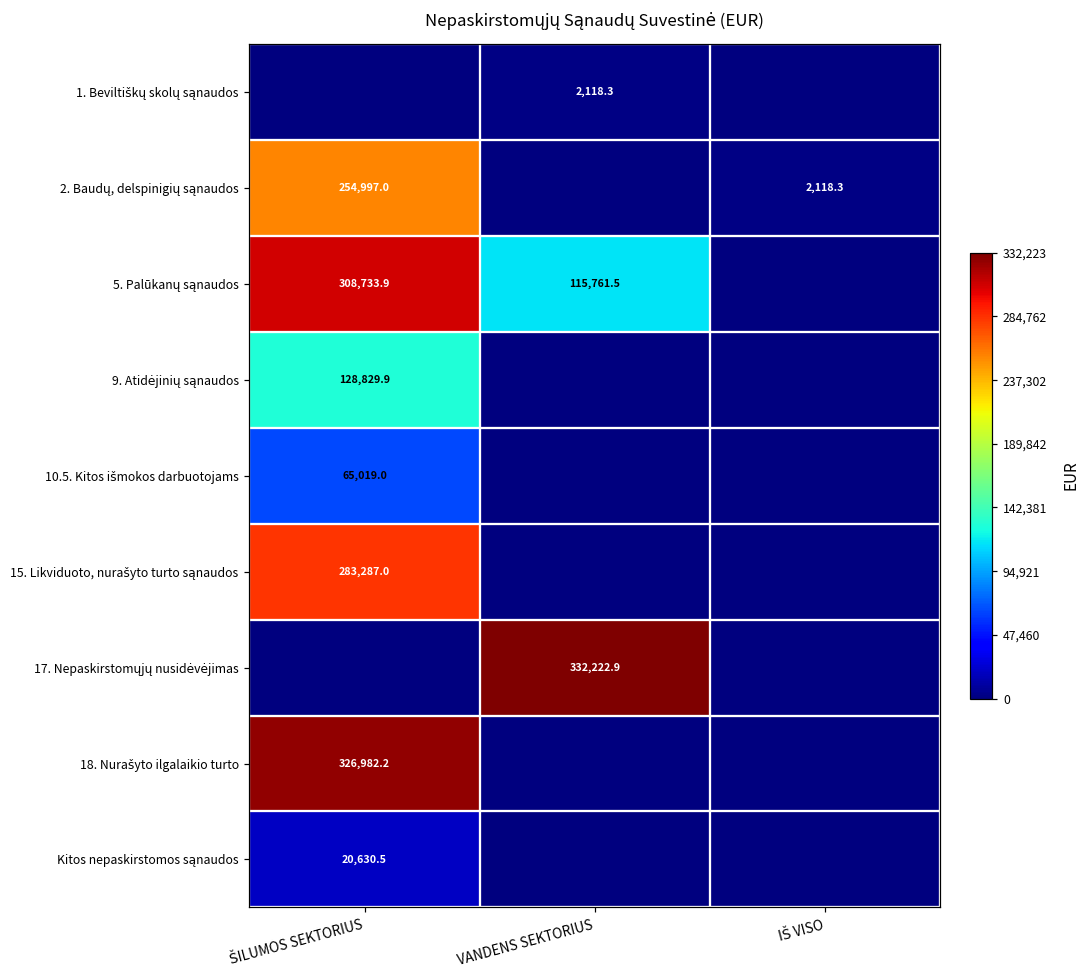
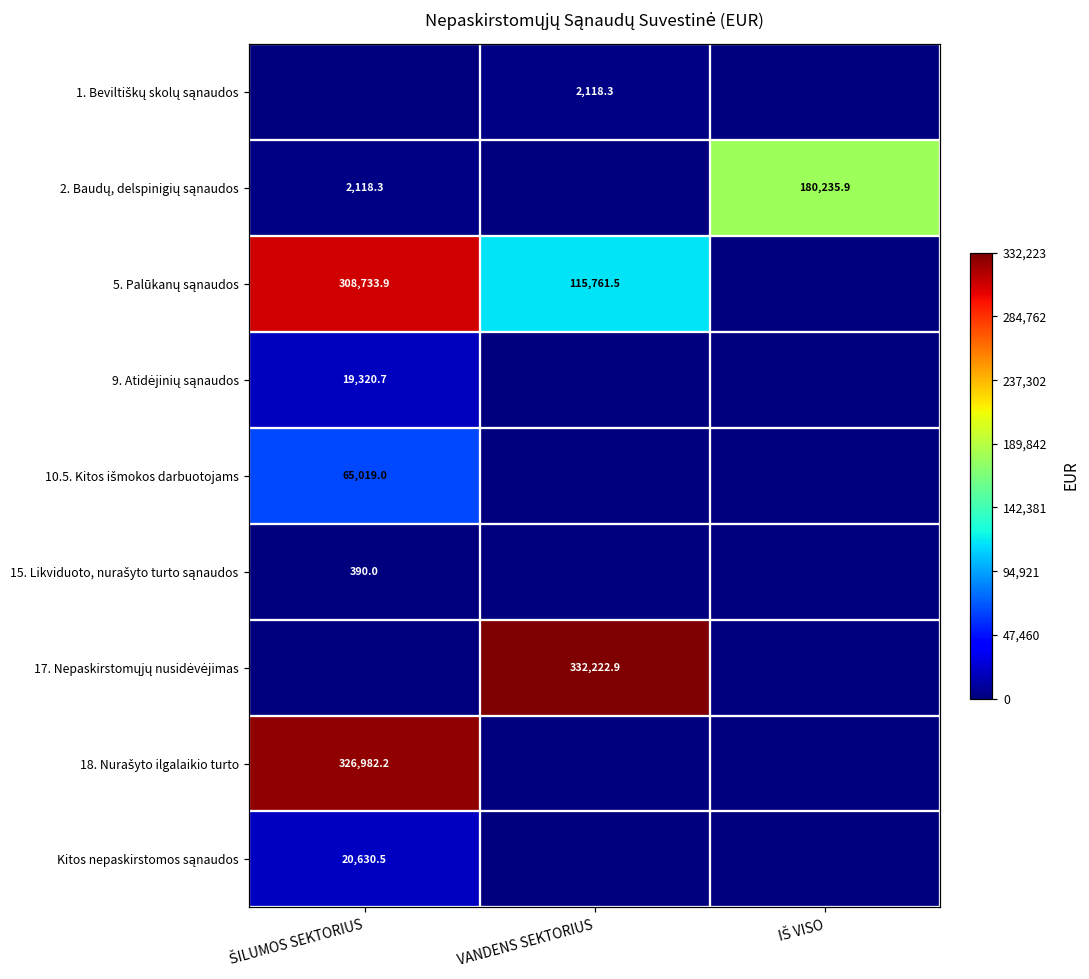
  {
    "1. Beviltiškų skolų sąnaudos": {
      "VANDENS SEKTORIUS": "2,118.3"
    },
    "2. Baudų, delspinigių sąnaudos": {
-     "ŠILUMOS SEKTORIUS": "254,997.0",
-     "IŠ VISO": "2,118.3"
+     "ŠILUMOS SEKTORIUS": "2,118.3",
+     "IŠ VISO": "180,235.9"
    },
    "5. Palūkanų sąnaudos": {
      "ŠILUMOS SEKTORIUS": "308,733.9",
      "VANDENS SEKTORIUS": "115,761.5"
    },
    "9. Atidėjinių sąnaudos": {
-     "ŠILUMOS SEKTORIUS": "128,829.9"
+     "ŠILUMOS SEKTORIUS": "19,320.7"
    },
    "10.5. Kitos išmokos darbuotojams": {
      "ŠILUMOS SEKTORIUS": "65,019.0"
    },
    "15. Likviduoto, nurašyto turto sąnaudos": {
-     "ŠILUMOS SEKTORIUS": "283,287.0"
+     "ŠILUMOS SEKTORIUS": "390.0"
    },
    "17. Nepaskirstomųjų nusidėvėjimas": {
      "VANDENS SEKTORIUS": "332,222.9"
    },
    "18. Nurašyto ilgalaikio turto": {
      "ŠILUMOS SEKTORIUS": "326,982.2"
    },
    "Kitos nepaskirstomos sąnaudos": {
      "ŠILUMOS SEKTORIUS": "20,630.5"
    }
  }
